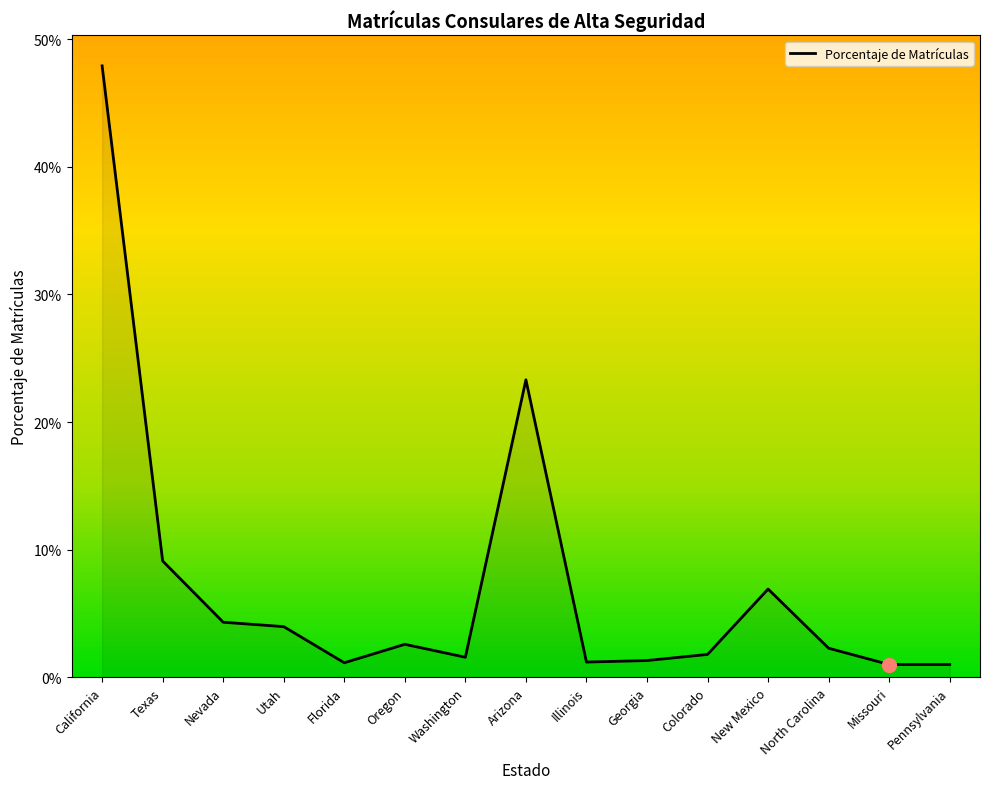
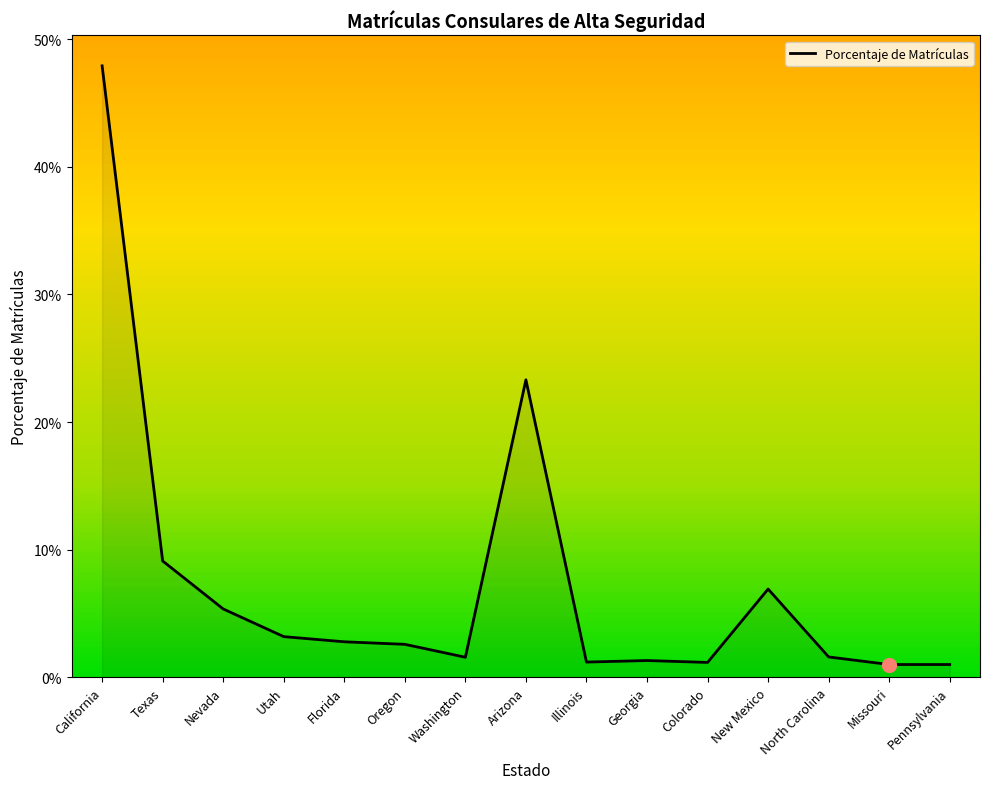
  {
    "Porcentaje de Matrículas": {
      "California": "47.9%",
      "Texas": "9.1%",
-     "Nevada": "4.3%",
-     "Utah": "4.0%",
-     "Florida": "1.1%",
+     "Nevada": "5.3%",
+     "Utah": "3.2%",
+     "Florida": "2.8%",
      "Oregon": "2.6%",
      "Washington": "1.6%",
      "Arizona": "23.3%",
      "Illinois": "1.2%",
      "Georgia": "1.3%",
-     "Colorado": "1.8%",
+     "Colorado": "1.2%",
      "New Mexico": "6.9%",
-     "North Carolina": "2.3%",
+     "North Carolina": "1.6%",
      "Pennsylvania": "1.0%"
    }
  }
